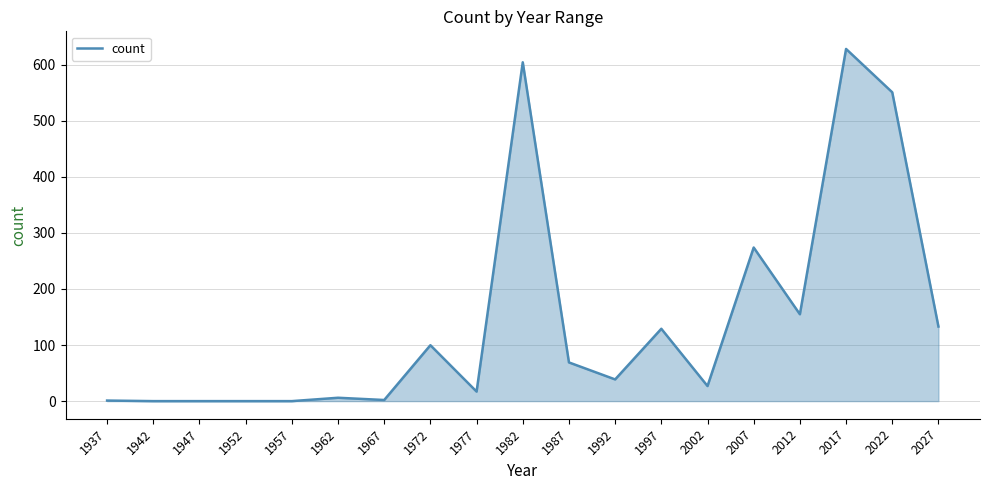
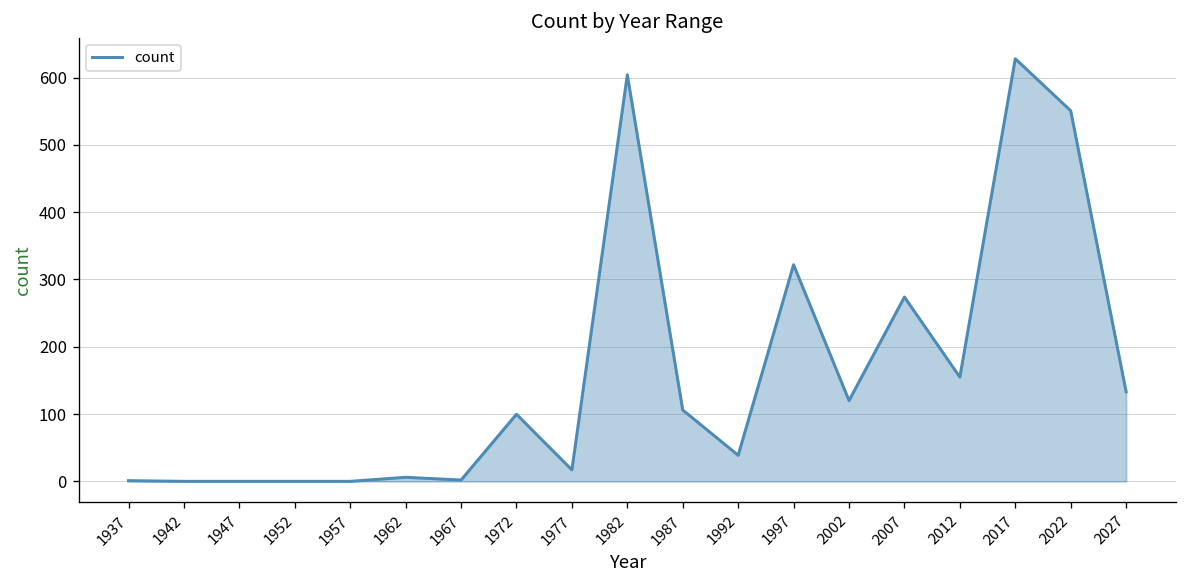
  {
    "1937": 0,
    "1942": 0,
    "1947": 0,
    "1952": 0,
    "1957": 0,
    "1962": 10,
    "1967": 0,
    "1972": 100,
    "1977": 20,
    "1982": 600,
-   "1987": 70,
+   "1987": 110,
    "1992": 40,
-   "1997": 130,
-   "2002": 30,
+   "1997": 320,
+   "2002": 120,
    "2007": 270,
    "2012": 150,
    "2017": 630,
    "2022": 550,
    "2027": 130
  }
